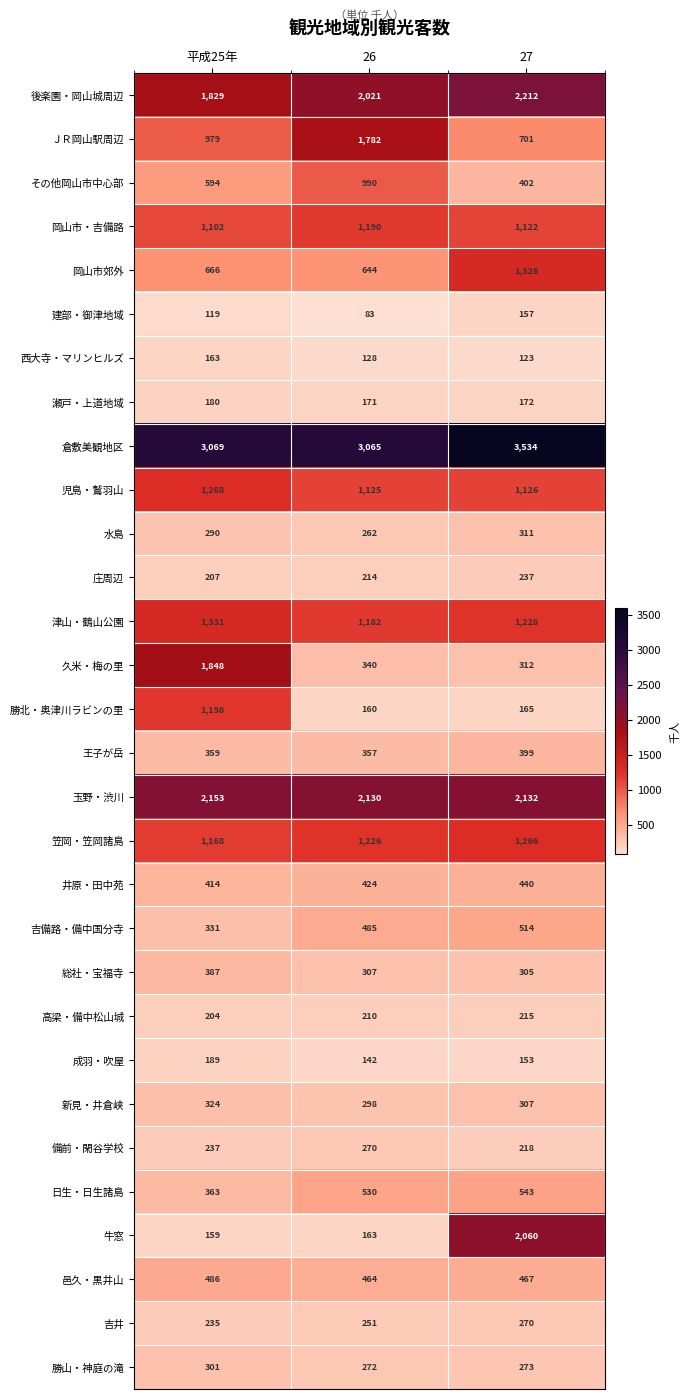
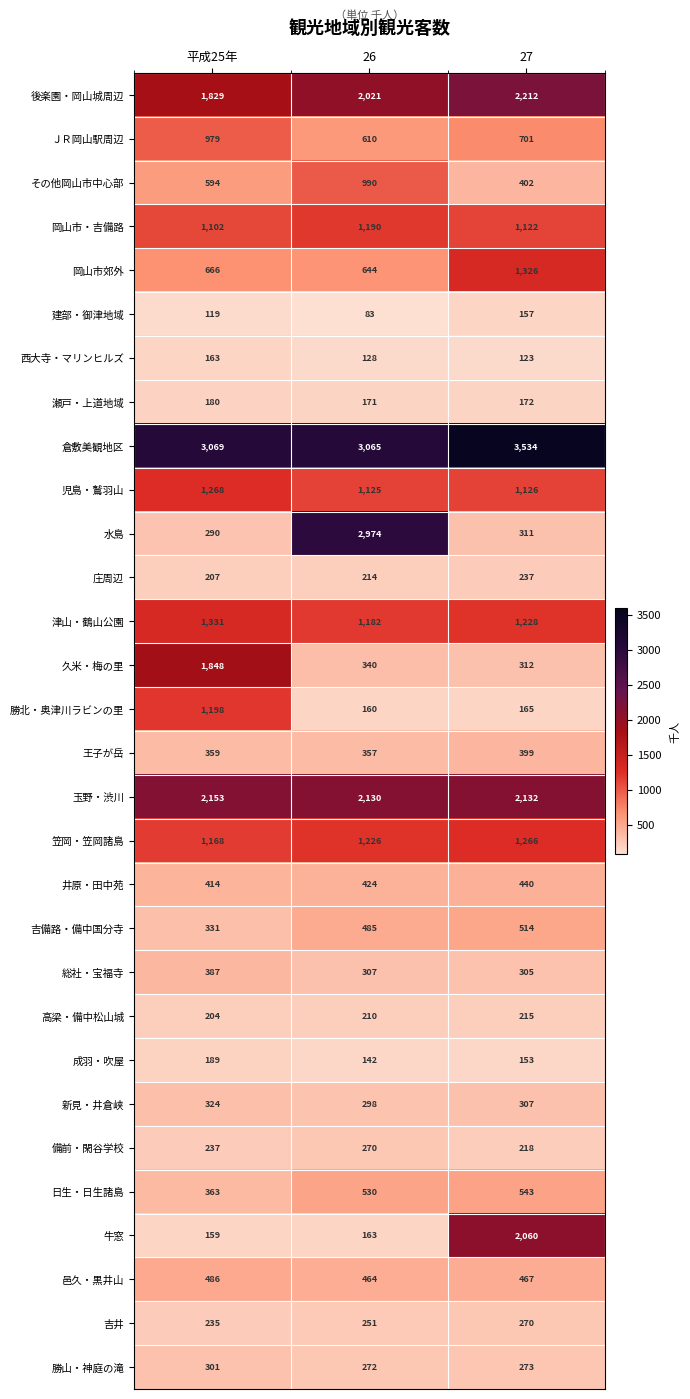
  {
    "後楽園・岡山城周辺": {
      "平成25年": "1,829",
      "26": "2,021",
      "27": "2,212"
    },
    "ＪＲ岡山駅周辺": {
      "平成25年": "979",
-     "26": "1,782",
+     "26": "610",
      "27": "701"
    },
    "その他岡山市中心部": {
      "平成25年": "594",
      "26": "990",
      "27": "402"
    },
    "岡山市・吉備路": {
      "平成25年": "1,102",
      "26": "1,190",
      "27": "1,122"
    },
    "岡山市郊外": {
      "平成25年": "666",
      "26": "644",
      "27": "1,326"
    },
    "建部・御津地域": {
      "平成25年": "119",
      "26": "83",
      "27": "157"
    },
    "西大寺・マリンヒルズ": {
      "平成25年": "163",
      "26": "128",
      "27": "123"
    },
    "瀬戸・上道地域": {
      "平成25年": "180",
      "26": "171",
      "27": "172"
    },
    "倉敷美観地区": {
      "平成25年": "3,069",
      "26": "3,065",
      "27": "3,534"
    },
    "児島・鷲羽山": {
      "平成25年": "1,268",
      "26": "1,125",
      "27": "1,126"
    },
    "水島": {
      "平成25年": "290",
-     "26": "262",
+     "26": "2,974",
      "27": "311"
    },
    "庄周辺": {
      "平成25年": "207",
      "26": "214",
      "27": "237"
    },
    "津山・鶴山公園": {
      "平成25年": "1,331",
      "26": "1,182",
      "27": "1,228"
    },
    "久米・梅の里": {
      "平成25年": "1,848",
      "26": "340",
      "27": "312"
    },
    "勝北・奥津川ラビンの里": {
      "平成25年": "1,198",
      "26": "160",
      "27": "165"
    },
    "王子が岳": {
      "平成25年": "359",
      "26": "357",
      "27": "399"
    },
    "玉野・渋川": {
      "平成25年": "2,153",
      "26": "2,130",
      "27": "2,132"
    },
    "笠岡・笠岡諸島": {
      "平成25年": "1,168",
      "26": "1,226",
      "27": "1,266"
    },
    "井原・田中苑": {
      "平成25年": "414",
      "26": "424",
      "27": "440"
    },
    "吉備路・備中国分寺": {
      "平成25年": "331",
      "26": "485",
      "27": "514"
    },
    "総社・宝福寺": {
      "平成25年": "387",
      "26": "307",
      "27": "305"
    },
    "高梁・備中松山城": {
      "平成25年": "204",
      "26": "210",
      "27": "215"
    },
    "成羽・吹屋": {
      "平成25年": "189",
      "26": "142",
      "27": "153"
    },
    "新見・井倉峡": {
      "平成25年": "324",
      "26": "298",
      "27": "307"
    },
    "備前・閑谷学校": {
      "平成25年": "237",
      "26": "270",
      "27": "218"
    },
    "日生・日生諸島": {
      "平成25年": "363",
      "26": "530",
      "27": "543"
    },
    "牛窓": {
      "平成25年": "159",
      "26": "163",
      "27": "2,060"
    },
    "邑久・黒井山": {
      "平成25年": "486",
      "26": "464",
      "27": "467"
    },
    "吉井": {
      "平成25年": "235",
      "26": "251",
      "27": "270"
    },
    "勝山・神庭の滝": {
      "平成25年": "301",
      "26": "272",
      "27": "273"
    }
  }
